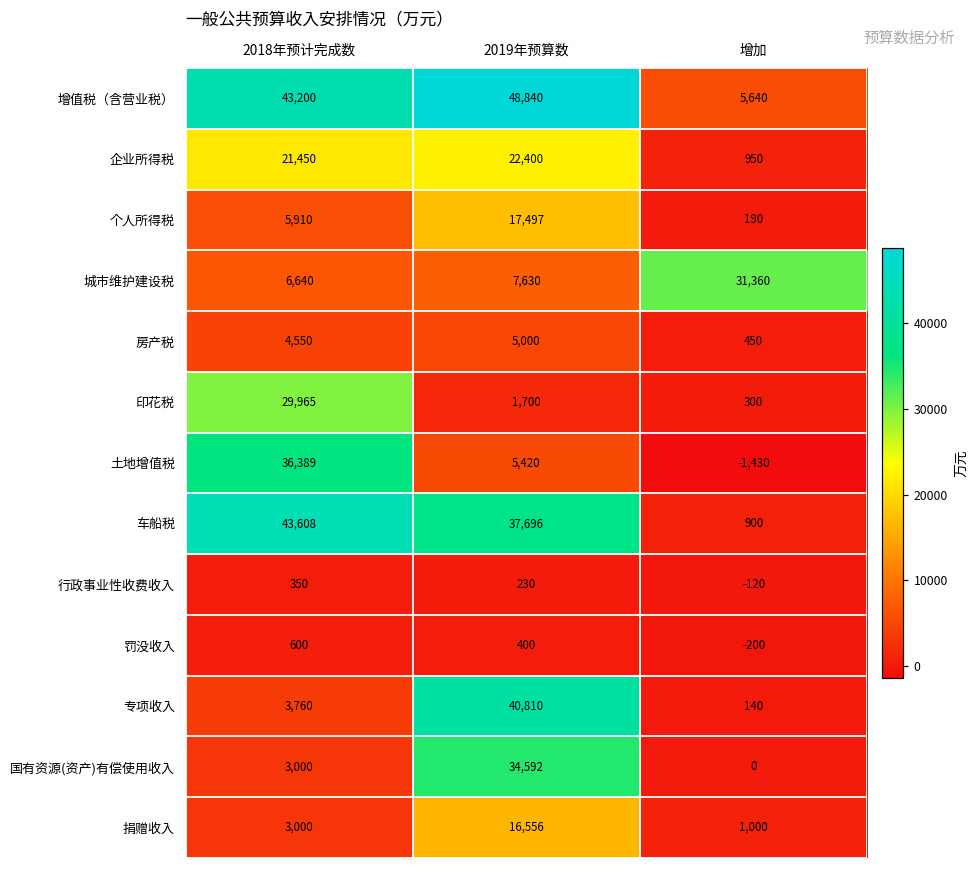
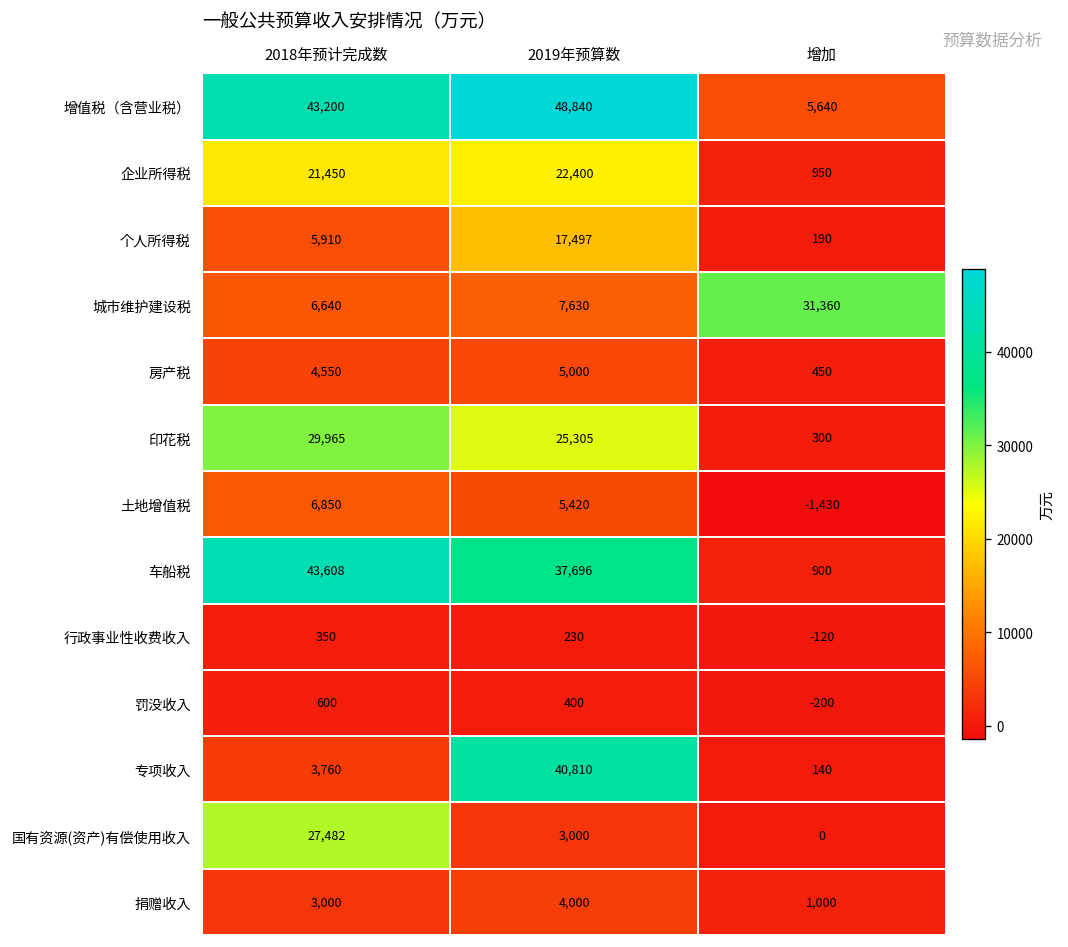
  {
    "增值税（含营业税）": {
      "2018年预计完成数": "43,200",
      "2019年预算数": "48,840",
      "增加": "5,640"
    },
    "企业所得税": {
      "2018年预计完成数": "21,450",
      "2019年预算数": "22,400",
      "增加": "950"
    },
    "个人所得税": {
      "2018年预计完成数": "5,910",
      "2019年预算数": "17,497",
      "增加": "190"
    },
    "城市维护建设税": {
      "2018年预计完成数": "6,640",
      "2019年预算数": "7,630",
      "增加": "31,360"
    },
    "房产税": {
      "2018年预计完成数": "4,550",
      "2019年预算数": "5,000",
      "增加": "450"
    },
    "印花税": {
      "2018年预计完成数": "29,965",
-     "2019年预算数": "1,700",
+     "2019年预算数": "25,305",
      "增加": "300"
    },
    "土地增值税": {
-     "2018年预计完成数": "36,389",
+     "2018年预计完成数": "6,850",
      "2019年预算数": "5,420",
      "增加": "-1,430"
    },
    "车船税": {
      "2018年预计完成数": "43,608",
      "2019年预算数": "37,696",
      "增加": "900"
    },
    "行政事业性收费收入": {
      "2018年预计完成数": "350",
      "2019年预算数": "230",
      "增加": "-120"
    },
    "罚没收入": {
      "2018年预计完成数": "600",
      "2019年预算数": "400",
      "增加": "-200"
    },
    "专项收入": {
      "2018年预计完成数": "3,760",
      "2019年预算数": "40,810",
      "增加": "140"
    },
    "国有资源(资产)有偿使用收入": {
-     "2018年预计完成数": "3,000",
-     "2019年预算数": "34,592",
+     "2018年预计完成数": "27,482",
+     "2019年预算数": "3,000",
      "增加": "0"
    },
    "捐赠收入": {
      "2018年预计完成数": "3,000",
-     "2019年预算数": "16,556",
+     "2019年预算数": "4,000",
      "增加": "1,000"
    }
  }
